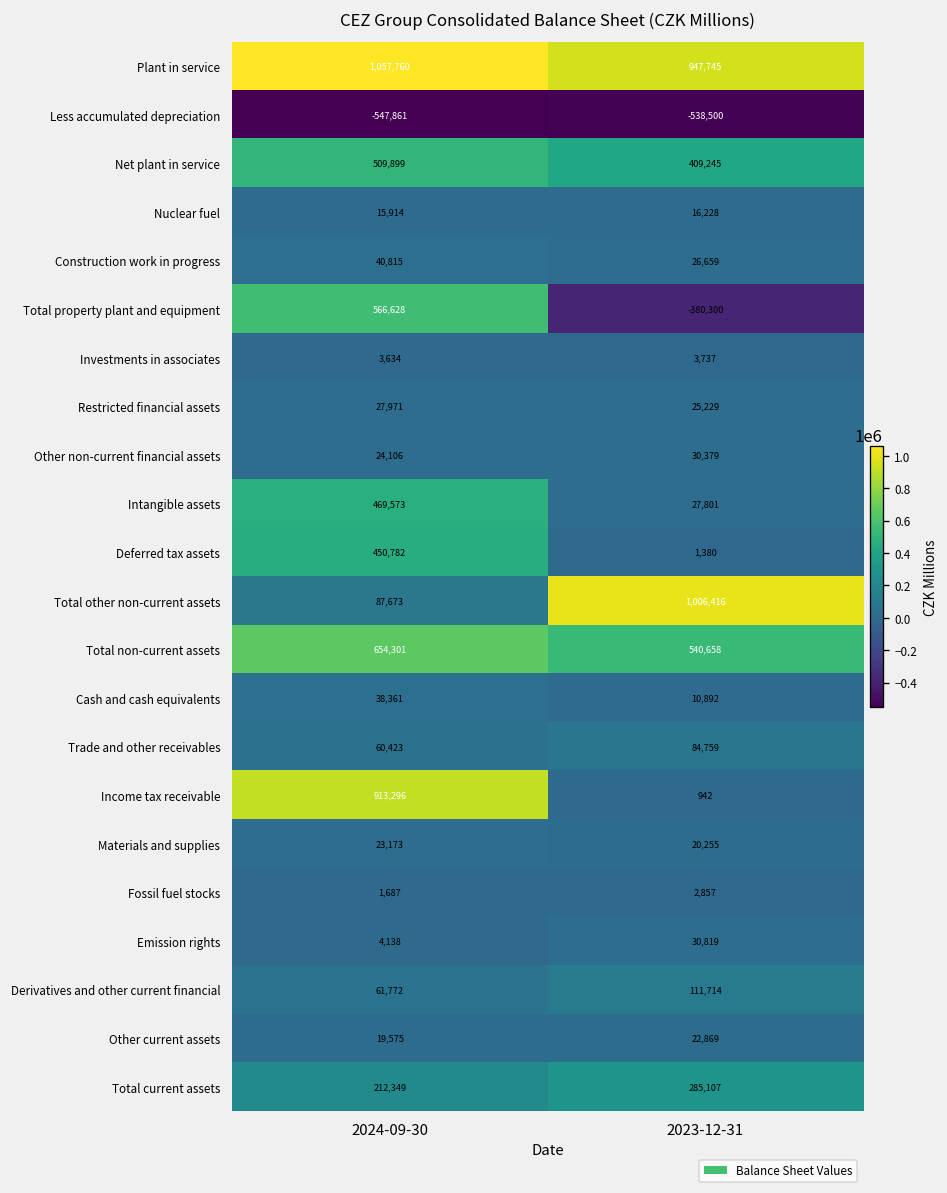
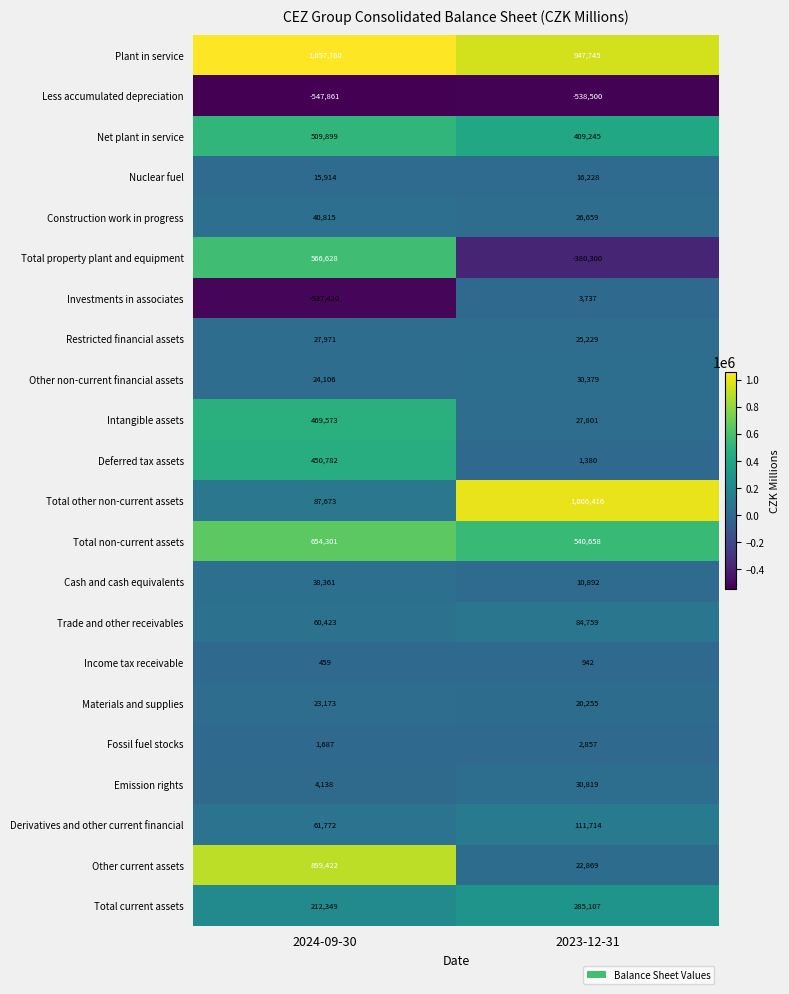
  {
    "Plant in service": {
      "2024-09-30": "1,057,760",
      "2023-12-31": "947,745"
    },
    "Less accumulated depreciation": {
      "2024-09-30": "-547,861",
      "2023-12-31": "-538,500"
    },
    "Net plant in service": {
      "2024-09-30": "509,899",
      "2023-12-31": "409,245"
    },
    "Nuclear fuel": {
      "2024-09-30": "15,914",
      "2023-12-31": "16,228"
    },
    "Construction work in progress": {
      "2024-09-30": "40,815",
      "2023-12-31": "26,659"
    },
    "Total property plant and equipment": {
      "2024-09-30": "566,628",
      "2023-12-31": "-380,300"
    },
    "Investments in associates": {
-     "2024-09-30": "3,634",
+     "2024-09-30": "-527,420",
      "2023-12-31": "3,737"
    },
    "Restricted financial assets": {
      "2024-09-30": "27,971",
      "2023-12-31": "25,229"
    },
    "Other non-current financial assets": {
      "2024-09-30": "24,106",
      "2023-12-31": "30,379"
    },
    "Intangible assets": {
      "2024-09-30": "469,573",
      "2023-12-31": "27,801"
    },
    "Deferred tax assets": {
      "2024-09-30": "450,782",
      "2023-12-31": "1,380"
    },
    "Total other non-current assets": {
      "2024-09-30": "87,673",
      "2023-12-31": "1,006,416"
    },
    "Total non-current assets": {
      "2024-09-30": "654,301",
      "2023-12-31": "540,658"
    },
    "Cash and cash equivalents": {
      "2024-09-30": "38,361",
      "2023-12-31": "10,892"
    },
    "Trade and other receivables": {
      "2024-09-30": "60,423",
      "2023-12-31": "84,759"
    },
    "Income tax receivable": {
-     "2024-09-30": "913,296",
+     "2024-09-30": "459",
      "2023-12-31": "942"
    },
    "Materials and supplies": {
      "2024-09-30": "23,173",
      "2023-12-31": "20,255"
    },
    "Fossil fuel stocks": {
      "2024-09-30": "1,687",
      "2023-12-31": "2,857"
    },
    "Emission rights": {
      "2024-09-30": "4,138",
      "2023-12-31": "30,819"
    },
    "Derivatives and other current financial": {
      "2024-09-30": "61,772",
      "2023-12-31": "111,714"
    },
    "Other current assets": {
-     "2024-09-30": "19,575",
+     "2024-09-30": "899,422",
      "2023-12-31": "22,869"
    },
    "Total current assets": {
      "2024-09-30": "212,349",
      "2023-12-31": "285,107"
    }
  }
